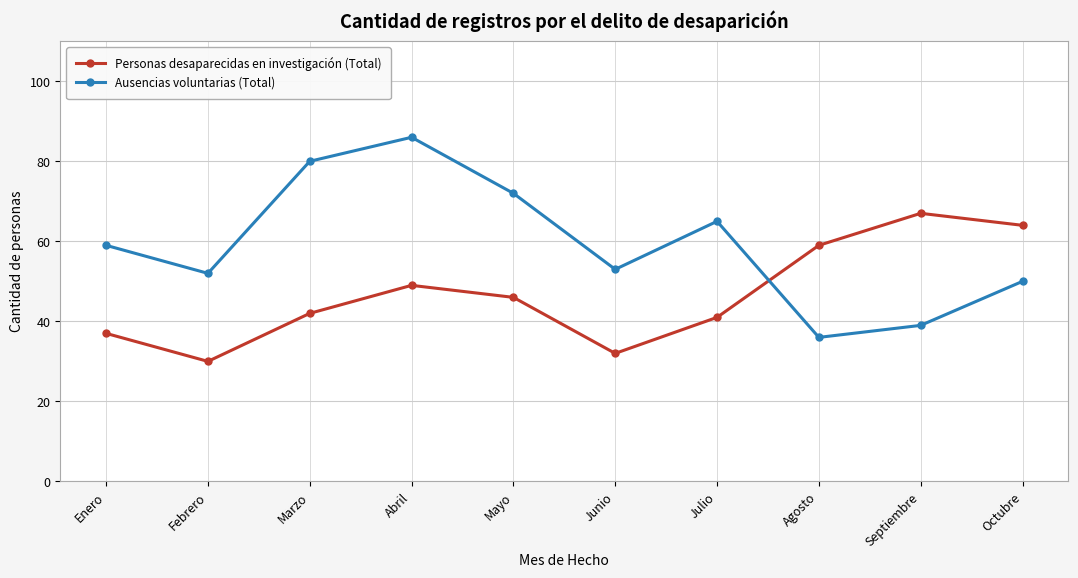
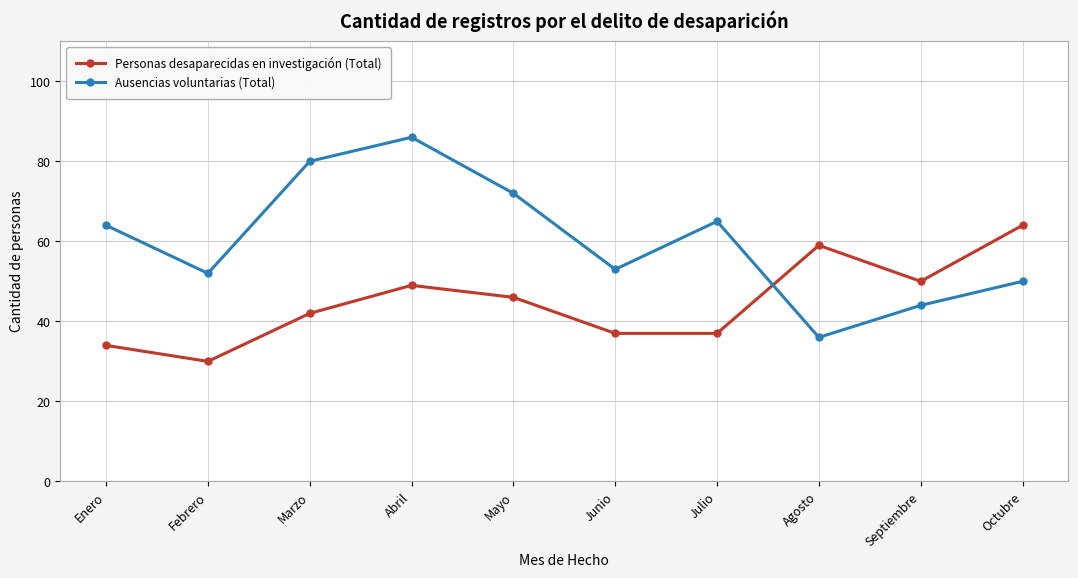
  {
    "Personas desaparecidas en investigación (Total)": {
-     "Enero": 37,
+     "Enero": 34,
      "Febrero": 30,
      "Marzo": 42,
      "Abril": 49,
      "Mayo": 46,
-     "Junio": 32,
-     "Julio": 41,
+     "Junio": 37,
+     "Julio": 37,
      "Agosto": 59,
-     "Septiembre": 67,
+     "Septiembre": 50,
      "Octubre": 64
    },
    "Ausencias voluntarias (Total)": {
-     "Enero": 59,
+     "Enero": 64,
      "Febrero": 52,
      "Marzo": 80,
      "Abril": 86,
      "Mayo": 72,
      "Junio": 53,
      "Julio": 65,
      "Agosto": 36,
-     "Septiembre": 39,
+     "Septiembre": 44,
      "Octubre": 50
    }
  }
